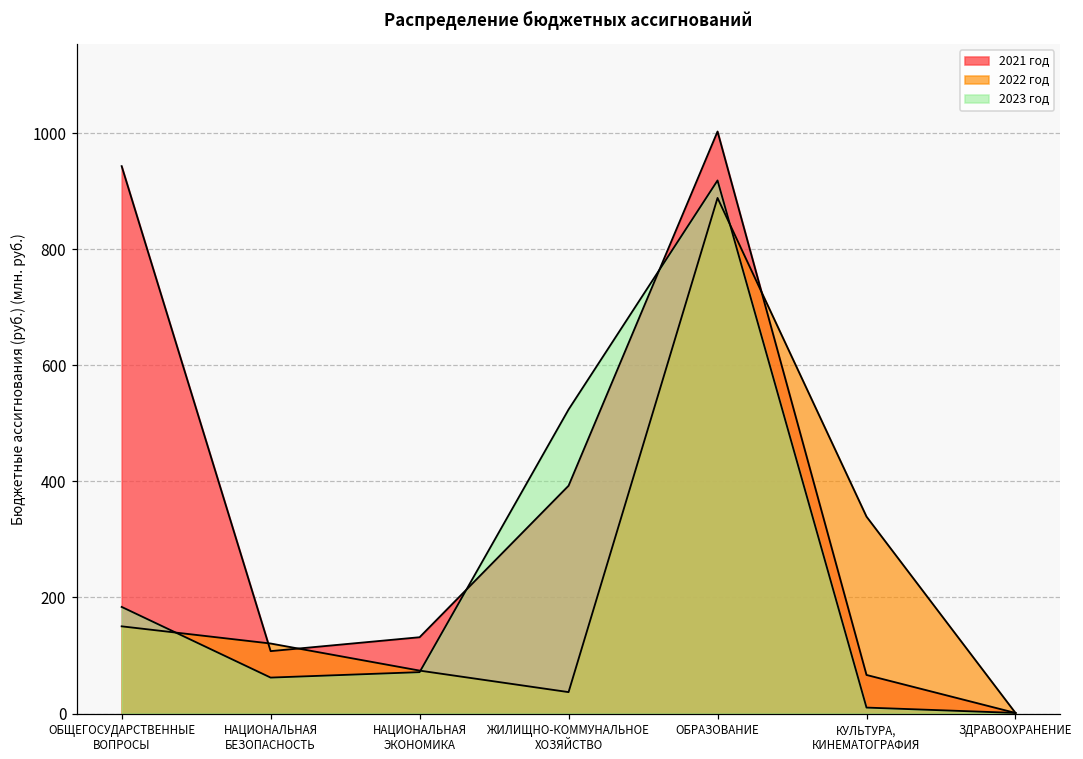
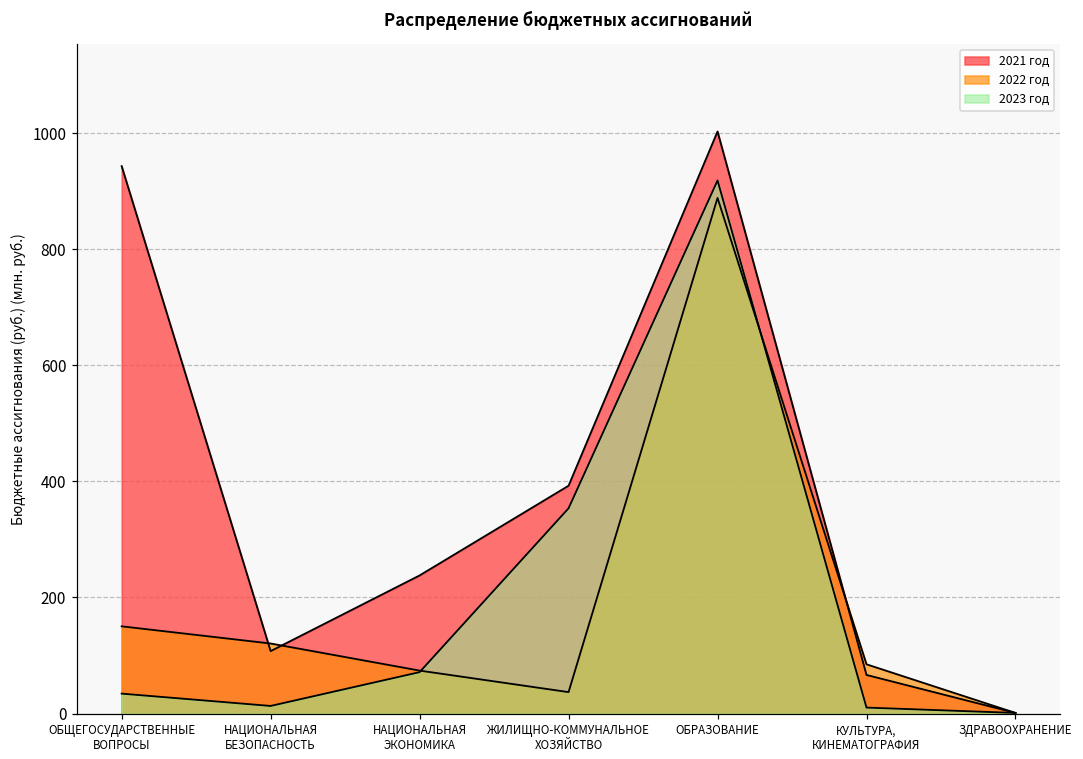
  {
    "2021 год": {
      "ОБЩЕГОСУДАРСТВЕННЫЕ ВОПРОСЫ": 940,
      "НАЦИОНАЛЬНАЯ БЕЗОПАСНОСТЬ": 110,
-     "НАЦИОНАЛЬНАЯ ЭКОНОМИКА": 130,
+     "НАЦИОНАЛЬНАЯ ЭКОНОМИКА": 240,
      "ЖИЛИЩНО-КОММУНАЛЬНОЕ ХОЗЯЙСТВО": 390,
      "ОБРАЗОВАНИЕ": 1000,
      "КУЛЬТУРА, КИНЕМАТОГРАФИЯ": 70
    },
    "2022 год": {
      "ОБЩЕГОСУДАРСТВЕННЫЕ ВОПРОСЫ": 150,
      "НАЦИОНАЛЬНАЯ БЕЗОПАСНОСТЬ": 120,
      "ЖИЛИЩНО-КОММУНАЛЬНОЕ ХОЗЯЙСТВО": 40,
      "ОБРАЗОВАНИЕ": 890,
-     "КУЛЬТУРА, КИНЕМАТОГРАФИЯ": 340
+     "КУЛЬТУРА, КИНЕМАТОГРАФИЯ": 80
    },
    "2023 год": {
-     "ОБЩЕГОСУДАРСТВЕННЫЕ ВОПРОСЫ": 180,
-     "НАЦИОНАЛЬНАЯ БЕЗОПАСНОСТЬ": 60,
-     "ЖИЛИЩНО-КОММУНАЛЬНОЕ ХОЗЯЙСТВО": 520,
+     "ОБЩЕГОСУДАРСТВЕННЫЕ ВОПРОСЫ": 30,
+     "НАЦИОНАЛЬНАЯ БЕЗОПАСНОСТЬ": 10,
+     "ЖИЛИЩНО-КОММУНАЛЬНОЕ ХОЗЯЙСТВО": 350,
      "ОБРАЗОВАНИЕ": 920,
      "КУЛЬТУРА, КИНЕМАТОГРАФИЯ": 10
    }
  }
